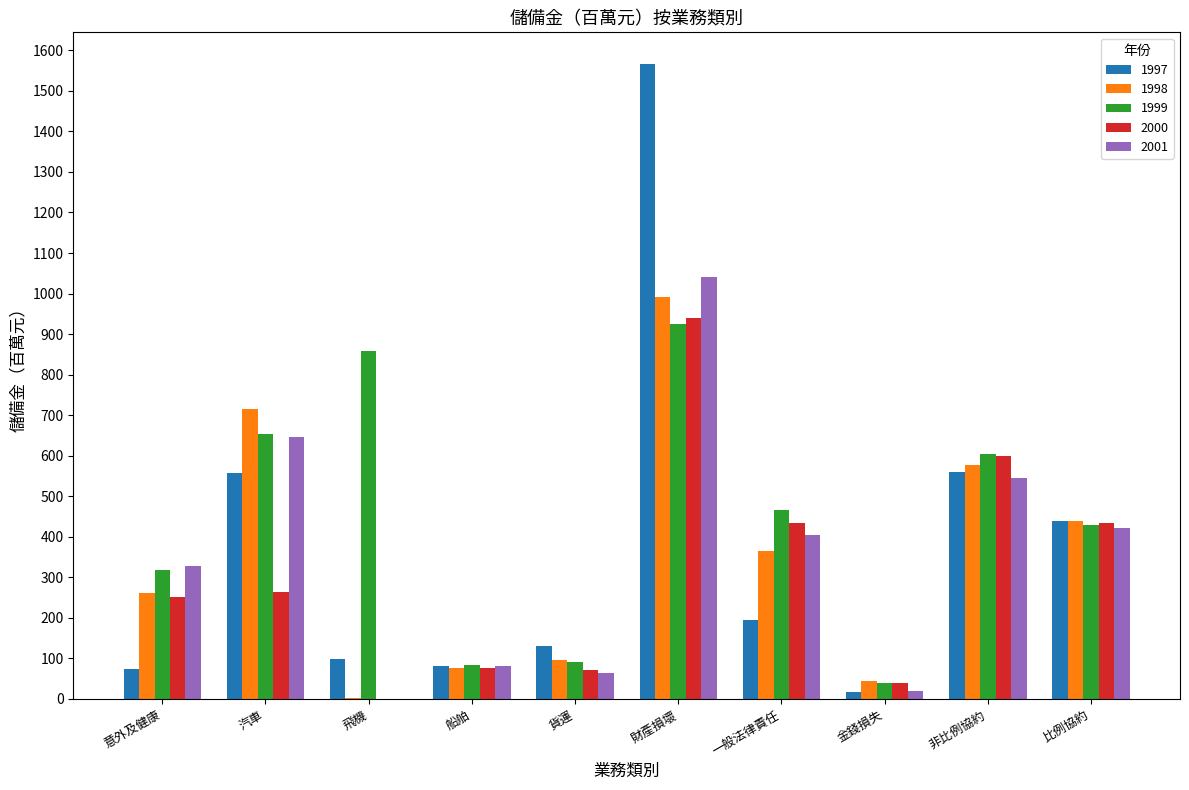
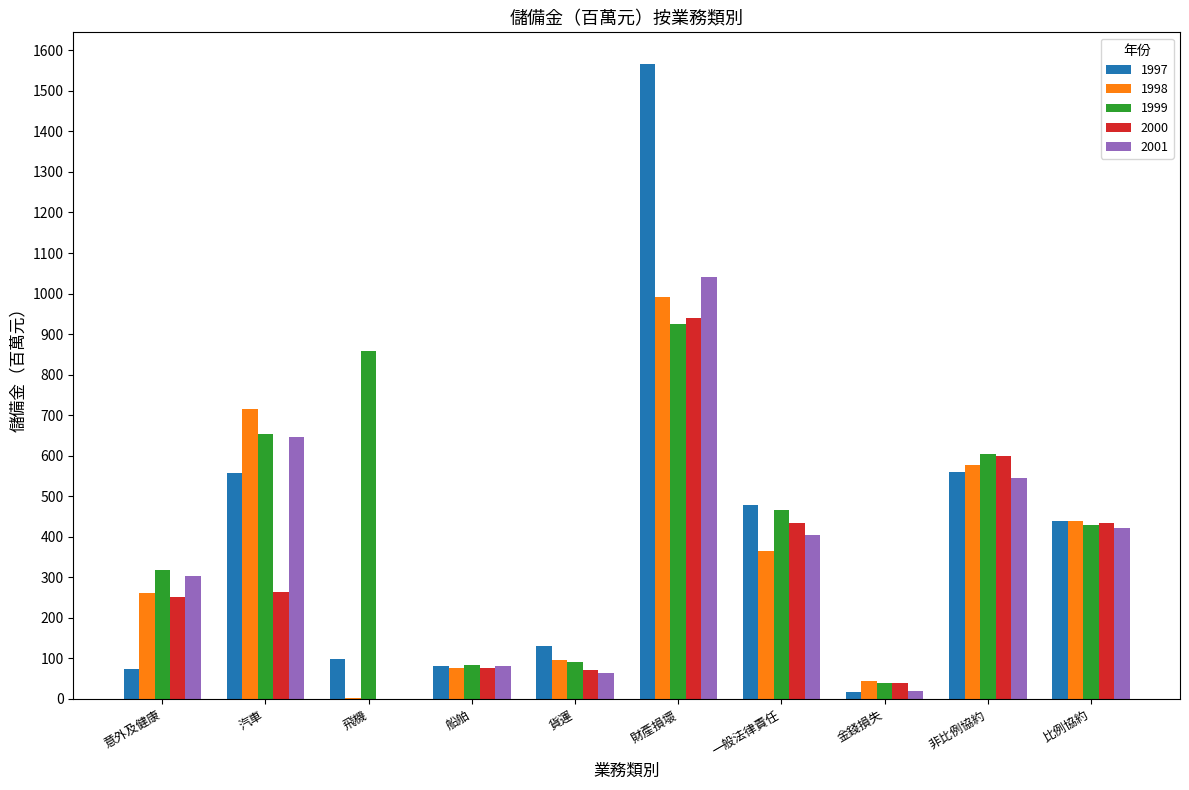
  {
    "1997": {
      "意外及健康": 70,
      "汽車": 560,
      "飛機": 100,
      "船舶": 80,
      "貨運": 130,
      "財產損壞": 1570,
-     "一般法律責任": 190,
+     "一般法律責任": 480,
      "金錢損失": 20,
      "非比例協約": 560,
      "比例協約": 440
    },
    "1998": {
      "意外及健康": 260,
      "汽車": 710,
      "船舶": 80,
      "貨運": 100,
      "財產損壞": 990,
      "一般法律責任": 370,
      "金錢損失": 50,
      "非比例協約": 580,
      "比例協約": 440
    },
    "1999": {
      "意外及健康": 320,
      "汽車": 650,
      "飛機": 860,
      "船舶": 80,
      "貨運": 90,
      "財產損壞": 920,
      "一般法律責任": 470,
      "金錢損失": 40,
      "非比例協約": 600,
      "比例協約": 430
    },
    "2000": {
      "意外及健康": 250,
      "汽車": 260,
      "船舶": 80,
      "貨運": 70,
      "財產損壞": 940,
      "一般法律責任": 430,
      "金錢損失": 40,
      "非比例協約": 600,
      "比例協約": 440
    },
    "2001": {
-     "意外及健康": 330,
+     "意外及健康": 300,
      "汽車": 650,
      "船舶": 80,
      "貨運": 60,
      "財產損壞": 1040,
      "一般法律責任": 400,
      "金錢損失": 20,
      "非比例協約": 540,
      "比例協約": 420
    }
  }
